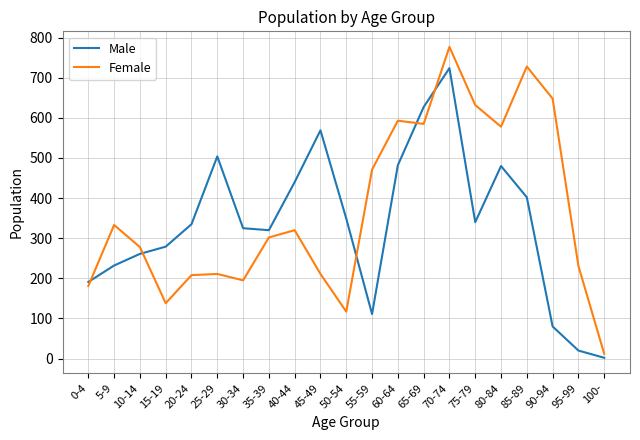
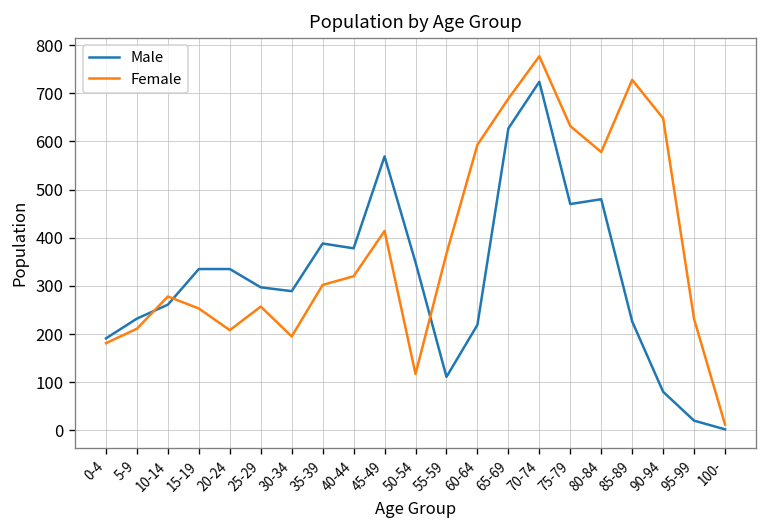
  {
    "Male": {
      "0-4": 190,
      "5-9": 230,
      "10-14": 260,
-     "15-19": 280,
+     "15-19": 340,
      "20-24": 340,
-     "25-29": 500,
-     "30-34": 330,
-     "35-39": 320,
-     "40-44": 440,
+     "25-29": 300,
+     "30-34": 290,
+     "35-39": 390,
+     "40-44": 380,
      "45-49": 570,
      "50-54": 350,
      "55-59": 110,
-     "60-64": 480,
+     "60-64": 220,
      "65-69": 630,
      "70-74": 720,
-     "75-79": 340,
+     "75-79": 470,
      "80-84": 480,
-     "85-89": 400,
+     "85-89": 230,
      "90-94": 80,
      "95-99": 20,
      "100-": 0
    },
    "Female": {
      "0-4": 180,
-     "5-9": 330,
+     "5-9": 210,
      "10-14": 280,
-     "15-19": 140,
+     "15-19": 250,
      "20-24": 210,
-     "25-29": 210,
+     "25-29": 260,
      "30-34": 200,
      "35-39": 300,
      "40-44": 320,
-     "45-49": 210,
+     "45-49": 410,
      "50-54": 120,
-     "55-59": 470,
+     "55-59": 370,
      "60-64": 590,
-     "65-69": 590,
+     "65-69": 690,
      "70-74": 780,
      "75-79": 630,
      "80-84": 580,
      "85-89": 730,
      "90-94": 650,
      "95-99": 230,
      "100-": 10
    }
  }
